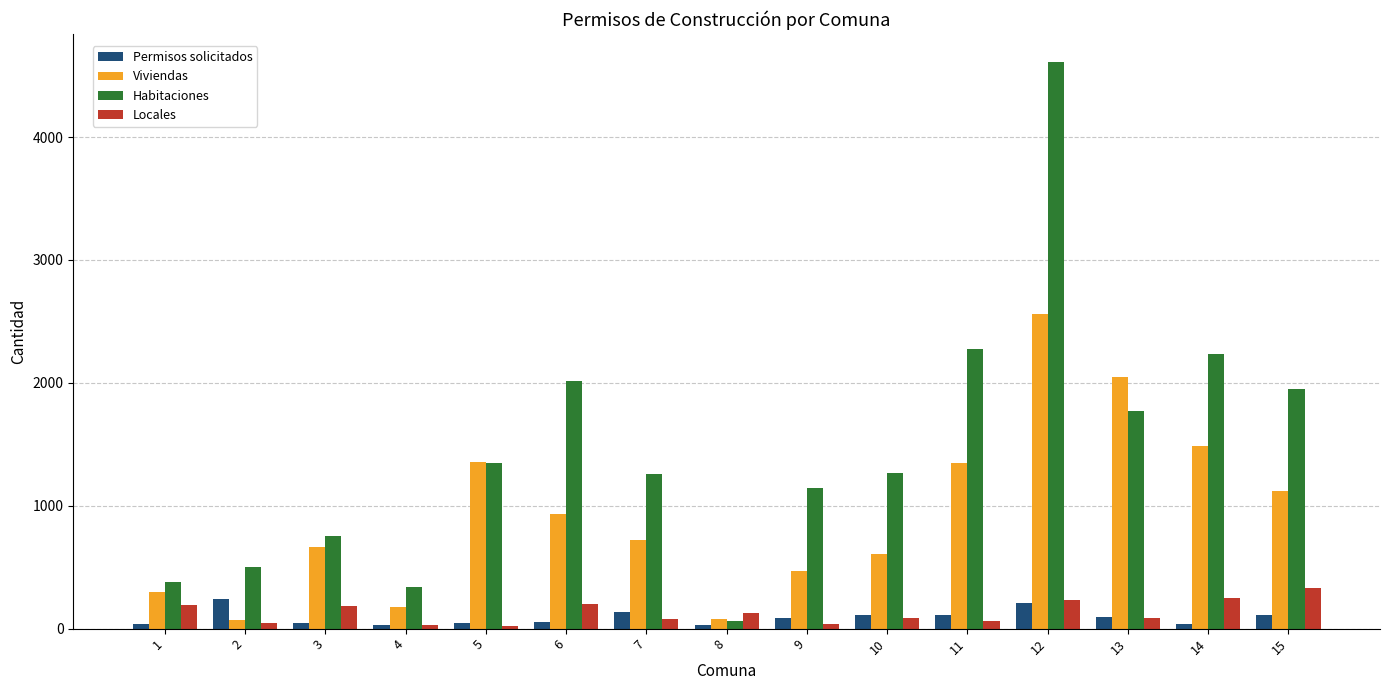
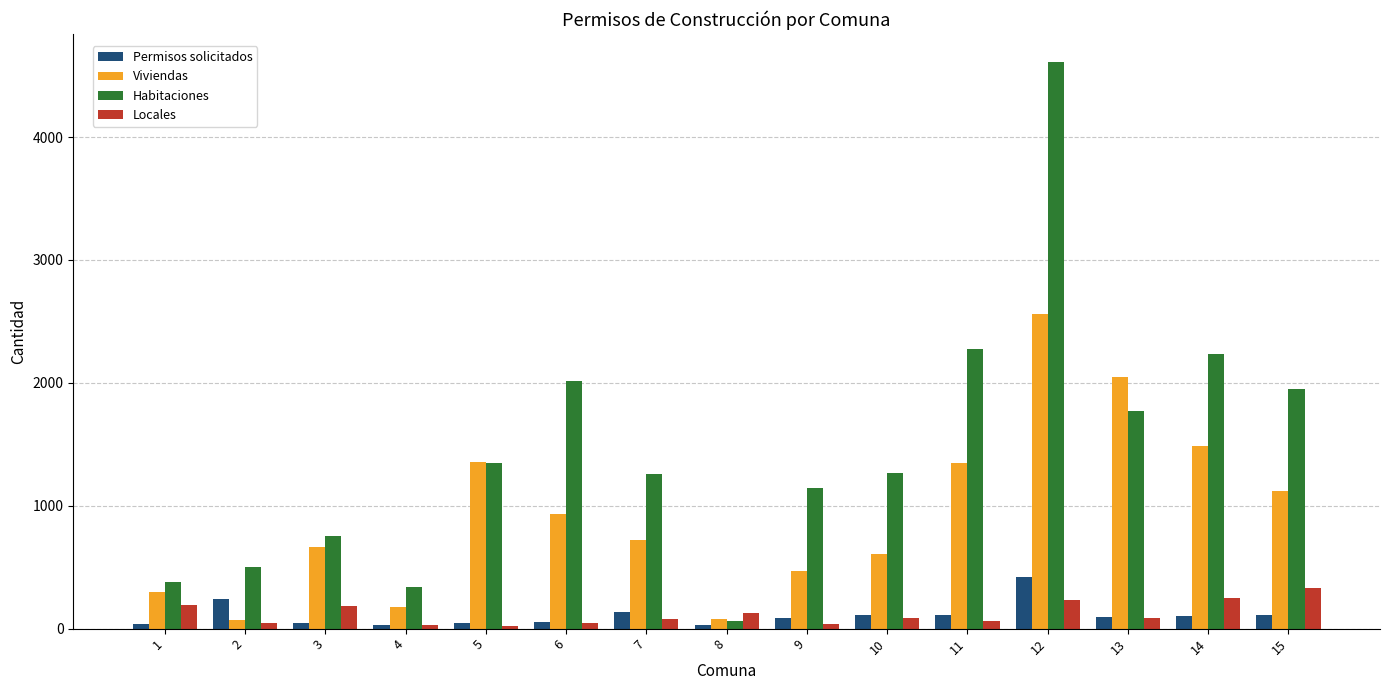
  {
    "Permisos solicitados": {
      "1": 40,
      "2": 250,
      "3": 40,
      "4": 30,
      "5": 50,
      "6": 60,
      "7": 140,
      "8": 30,
      "9": 80,
      "10": 110,
      "11": 110,
-     "12": 210,
+     "12": 420,
      "13": 90,
-     "14": 40,
+     "14": 100,
      "15": 110
    },
    "Viviendas": {
      "1": 300,
      "2": 70,
      "3": 670,
      "4": 170,
      "5": 1350,
      "6": 940,
      "7": 720,
      "8": 80,
      "9": 470,
      "10": 610,
      "11": 1350,
      "12": 2560,
      "13": 2050,
      "14": 1490,
      "15": 1120
    },
    "Habitaciones": {
      "1": 380,
      "2": 500,
      "3": 750,
      "4": 340,
      "5": 1350,
      "6": 2020,
      "7": 1260,
      "8": 60,
      "9": 1150,
      "10": 1270,
      "11": 2280,
      "12": 4610,
      "13": 1770,
      "14": 2240,
      "15": 1950
    },
    "Locales": {
      "1": 200,
      "2": 40,
      "3": 190,
      "4": 30,
      "5": 30,
-     "6": 200,
+     "6": 50,
      "7": 80,
      "8": 130,
      "9": 40,
      "10": 90,
      "11": 60,
      "12": 230,
      "13": 80,
      "14": 250,
      "15": 330
    }
  }
